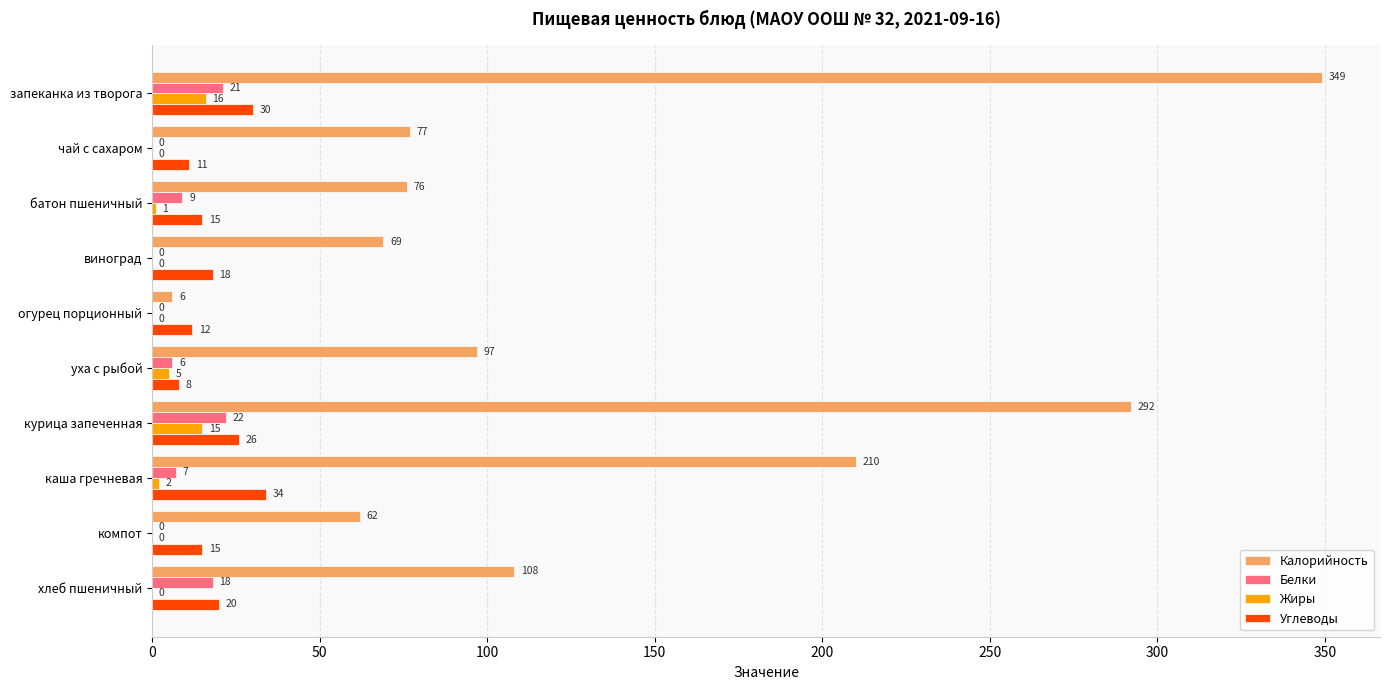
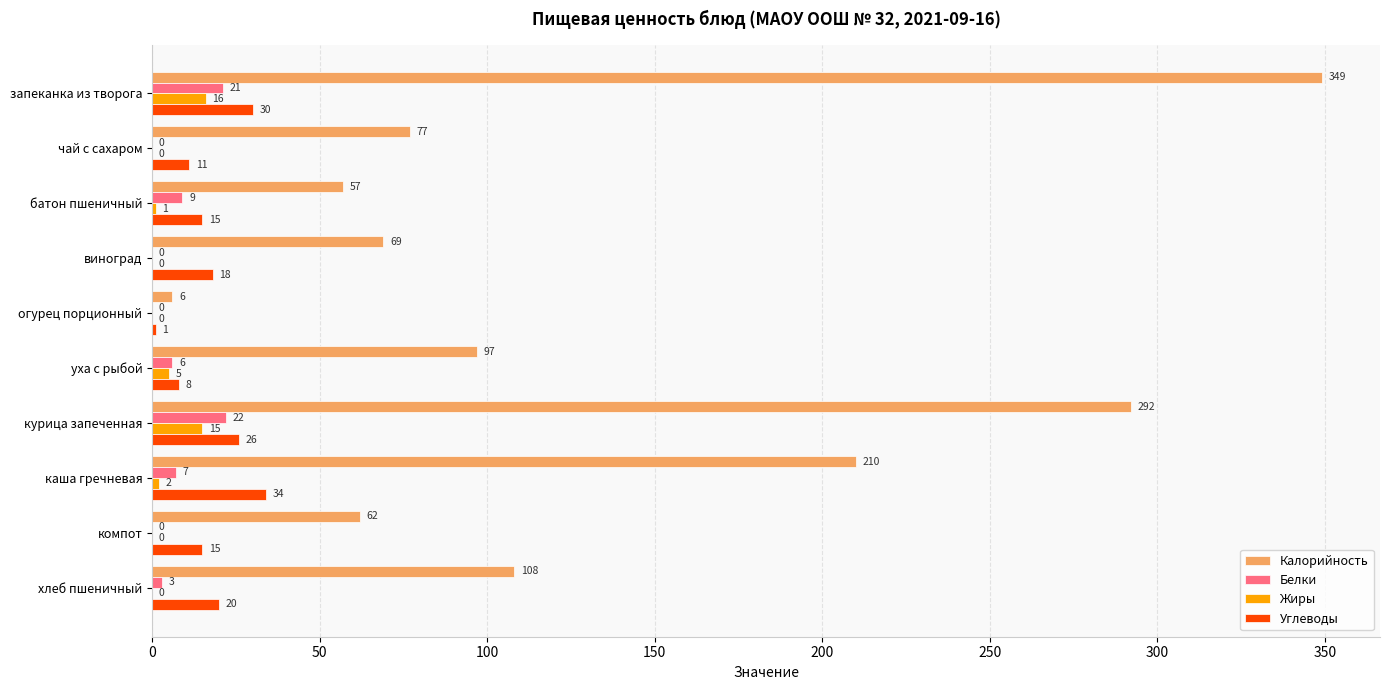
  {
    "Калорийность": {
      "запеканка из творога": 349,
      "чай с сахаром": 77,
-     "батон пшеничный": 76,
+     "батон пшеничный": 57,
      "виноград": 69,
      "огурец порционный": 6,
      "уха с рыбой": 97,
      "курица запеченная": 292,
      "каша гречневая": 210,
      "компот": 62,
      "хлеб пшеничный": 108
    },
    "Белки": {
      "запеканка из творога": 21,
      "чай с сахаром": 0,
      "батон пшеничный": 9,
      "виноград": 0,
      "огурец порционный": 0,
      "уха с рыбой": 6,
      "курица запеченная": 22,
      "каша гречневая": 7,
      "компот": 0,
-     "хлеб пшеничный": 18
+     "хлеб пшеничный": 3
    },
    "Жиры": {
      "запеканка из творога": 16,
      "чай с сахаром": 0,
      "батон пшеничный": 1,
      "виноград": 0,
      "огурец порционный": 0,
      "уха с рыбой": 5,
      "курица запеченная": 15,
      "каша гречневая": 2,
      "компот": 0,
      "хлеб пшеничный": 0
    },
    "Углеводы": {
      "запеканка из творога": 30,
      "чай с сахаром": 11,
      "батон пшеничный": 15,
      "виноград": 18,
-     "огурец порционный": 12,
+     "огурец порционный": 1,
      "уха с рыбой": 8,
      "курица запеченная": 26,
      "каша гречневая": 34,
      "компот": 15,
      "хлеб пшеничный": 20
    }
  }
